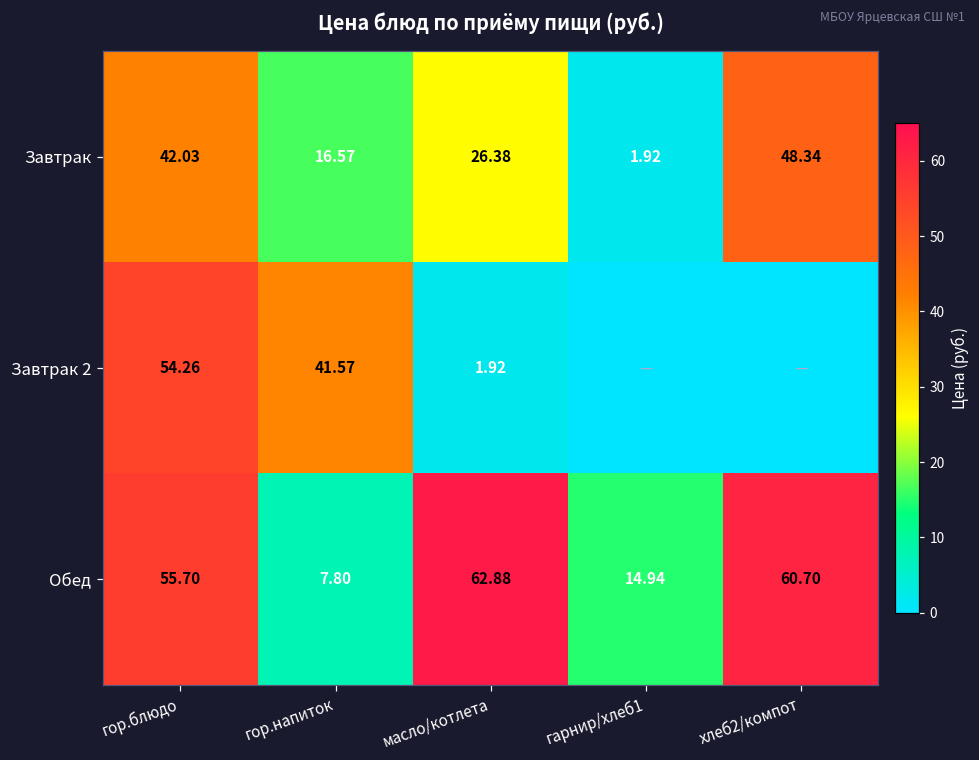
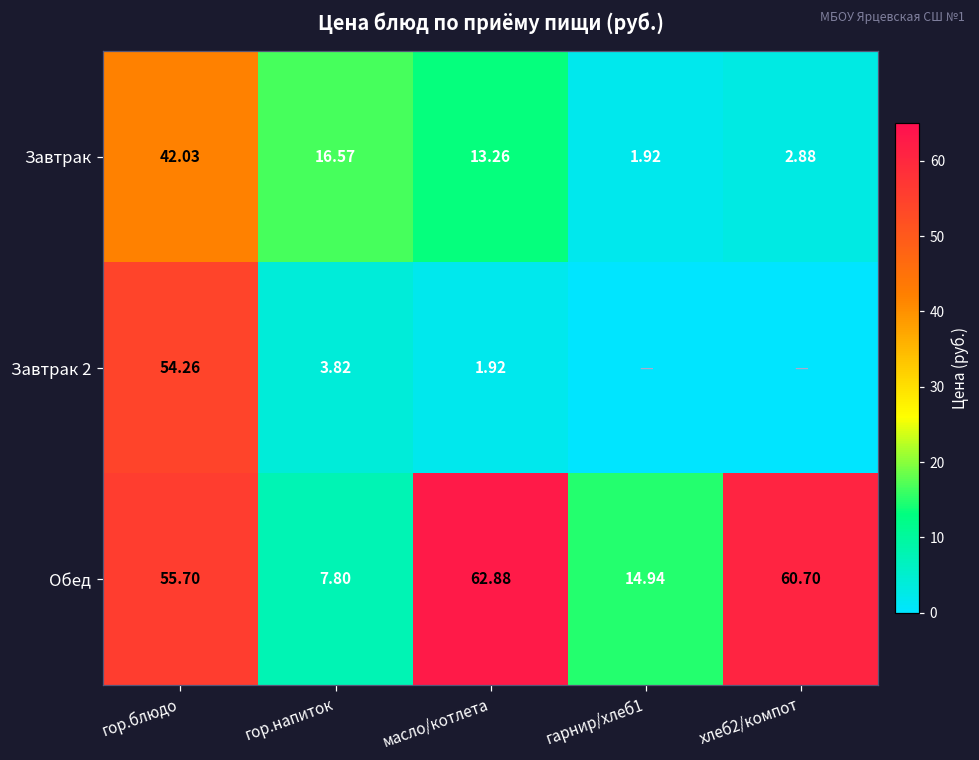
  {
    "Завтрак": {
      "гор.блюдо": 42.03,
      "гор.напиток": 16.57,
-     "масло/котлета": 26.38,
+     "масло/котлета": 13.26,
      "гарнир/хлеб1": 1.92,
-     "хлеб2/компот": 48.34
+     "хлеб2/компот": 2.88
    },
    "Завтрак 2": {
      "гор.блюдо": 54.26,
-     "гор.напиток": 41.57,
+     "гор.напиток": 3.82,
      "масло/котлета": 1.92
    },
    "Обед": {
      "гор.блюдо": 55.70,
      "гор.напиток": 7.80,
      "масло/котлета": 62.88,
      "гарнир/хлеб1": 14.94,
      "хлеб2/компот": 60.70
    }
  }
